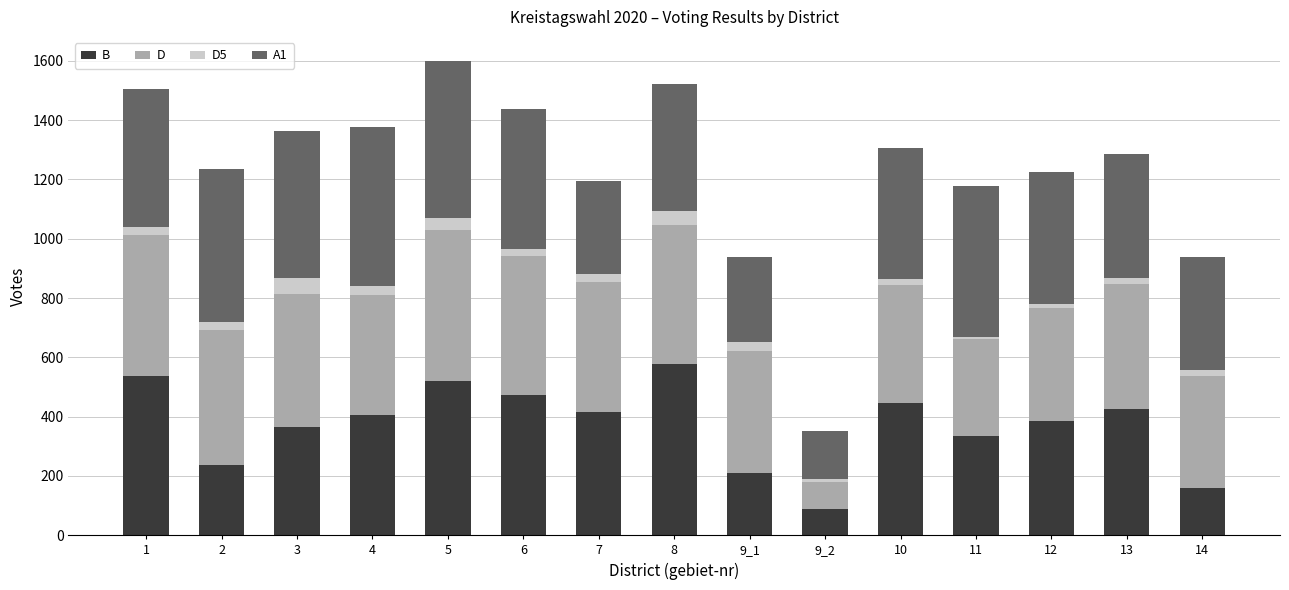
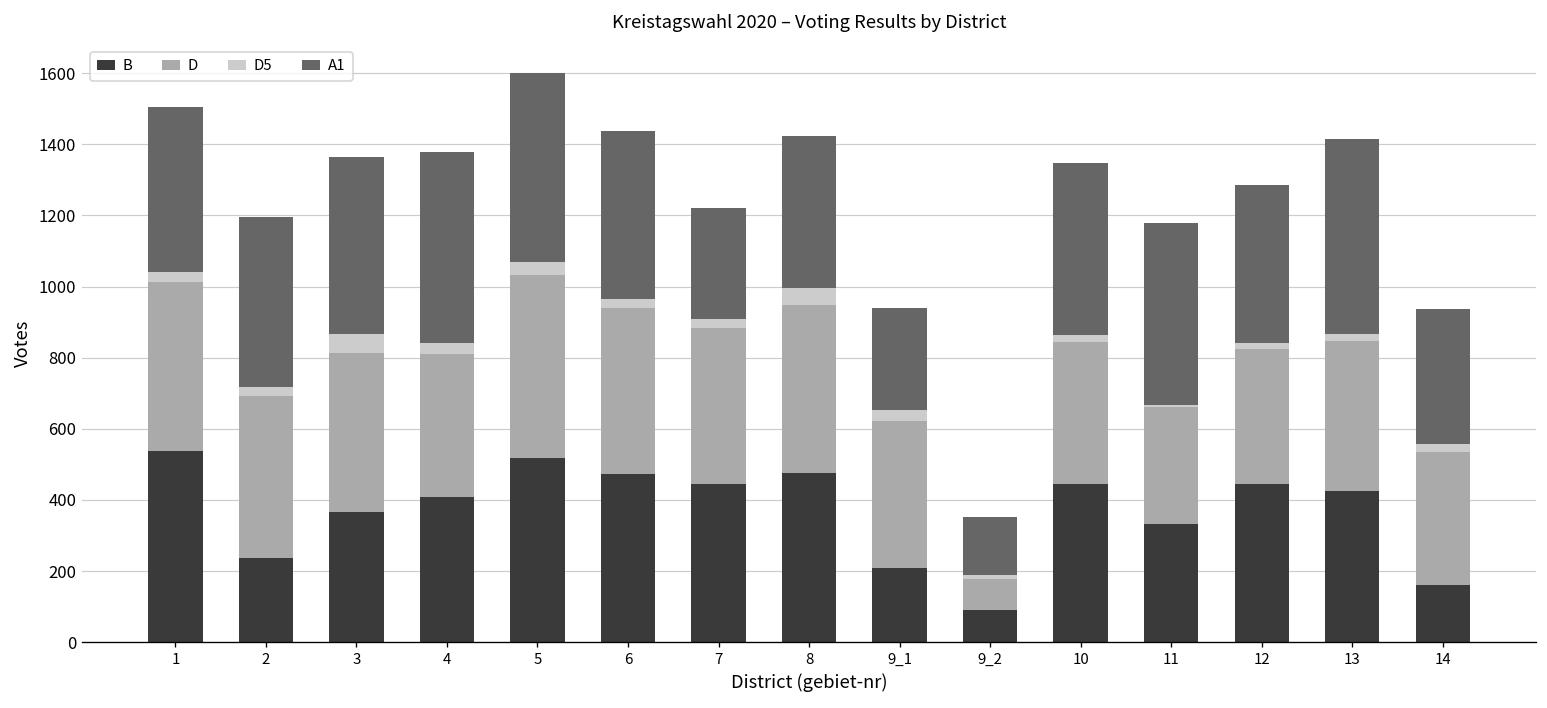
  {
    "B": {
      "1": 540,
      "2": 240,
      "3": 370,
      "4": 410,
      "5": 520,
      "6": 470,
-     "7": 420,
-     "8": 580,
+     "7": 440,
+     "8": 480,
      "9_1": 210,
      "9_2": 90,
      "10": 450,
      "11": 330,
-     "12": 390,
+     "12": 440,
      "13": 430,
      "14": 160
    },
    "A1": {
      "1": 470,
-     "2": 520,
+     "2": 480,
      "3": 500,
      "4": 540,
      "5": 530,
      "6": 470,
      "7": 310,
      "8": 430,
      "9_1": 290,
      "9_2": 170,
-     "10": 440,
+     "10": 480,
      "11": 510,
      "12": 450,
-     "13": 420,
+     "13": 550,
      "14": 380
    }
  }
